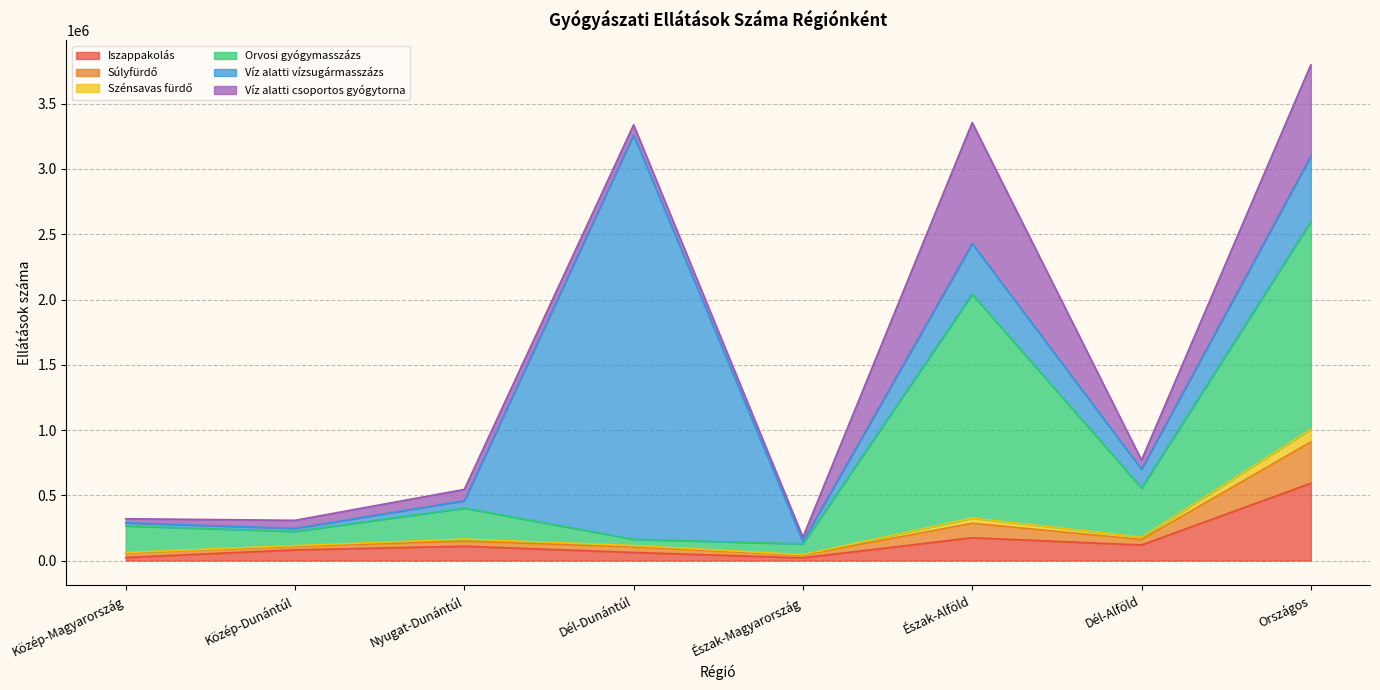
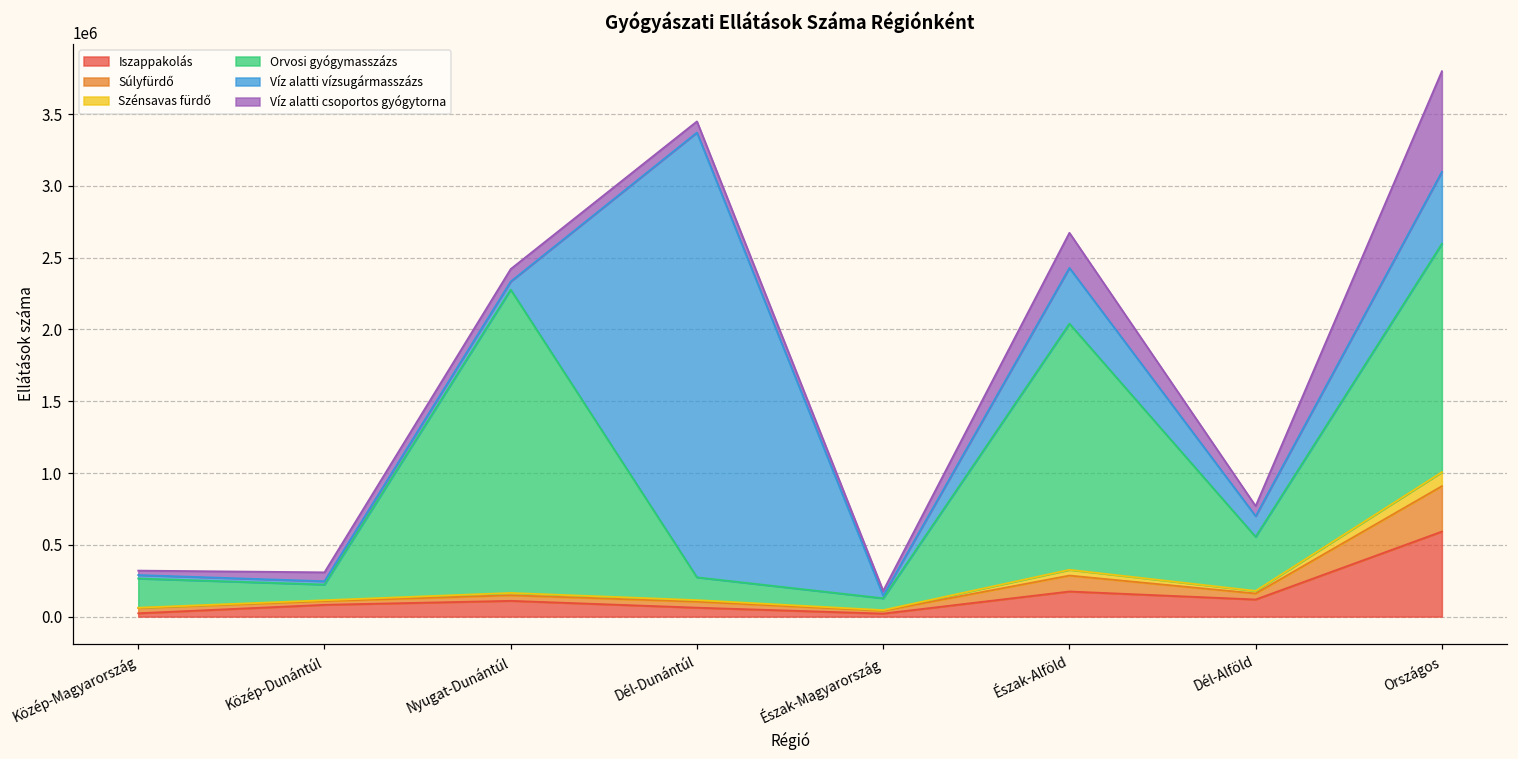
  {
    "Szénsavas fürdő": {
      "Észak-Alföld": 40000,
      "Országos": 100000
    },
    "Orvosi gyógymasszázs": {
      "Közép-Magyarország": 200000,
      "Közép-Dunántúl": 110000,
-     "Nyugat-Dunántúl": 240000,
-     "Dél-Dunántúl": 50000,
+     "Nyugat-Dunántúl": 2110000,
+     "Dél-Dunántúl": 160000,
      "Észak-Alföld": 1710000,
      "Dél-Alföld": 380000,
      "Országos": 1590000
    },
    "Víz alatti vízsugármasszázs": {
      "Közép-Magyarország": 20000,
      "Közép-Dunántúl": 20000,
      "Nyugat-Dunántúl": 60000,
      "Dél-Dunántúl": 3100000,
      "Észak-Alföld": 390000,
      "Dél-Alföld": 140000,
      "Országos": 500000
    },
    "Víz alatti csoportos gyógytorna": {
      "Közép-Magyarország": 30000,
      "Közép-Dunántúl": 60000,
      "Nyugat-Dunántúl": 90000,
      "Dél-Dunántúl": 80000,
      "Észak-Magyarország": 30000,
-     "Észak-Alföld": 930000,
+     "Észak-Alföld": 240000,
      "Dél-Alföld": 70000,
      "Országos": 700000
    }
  }
